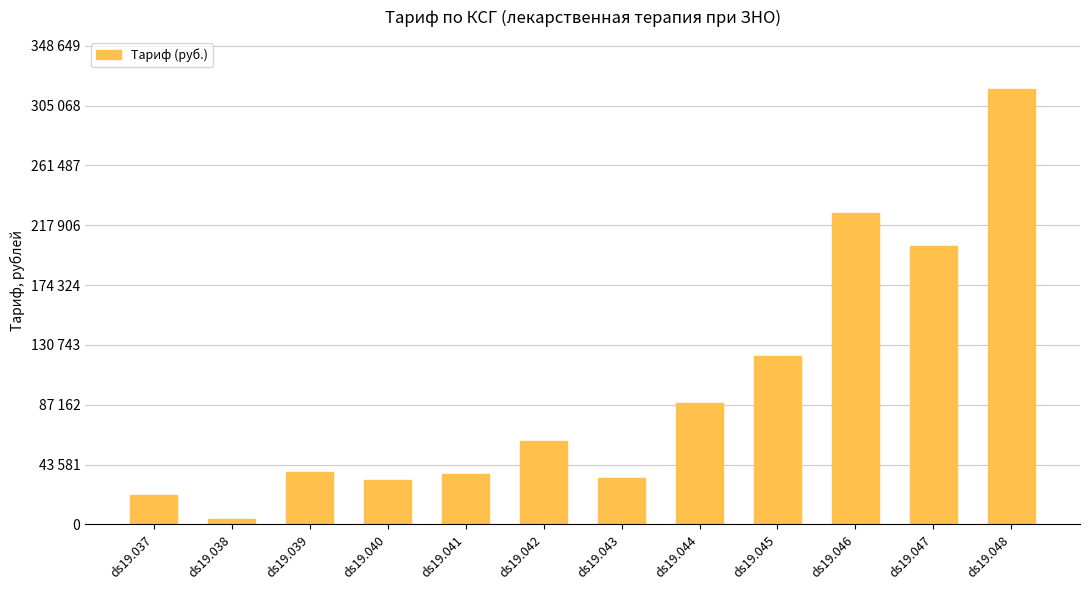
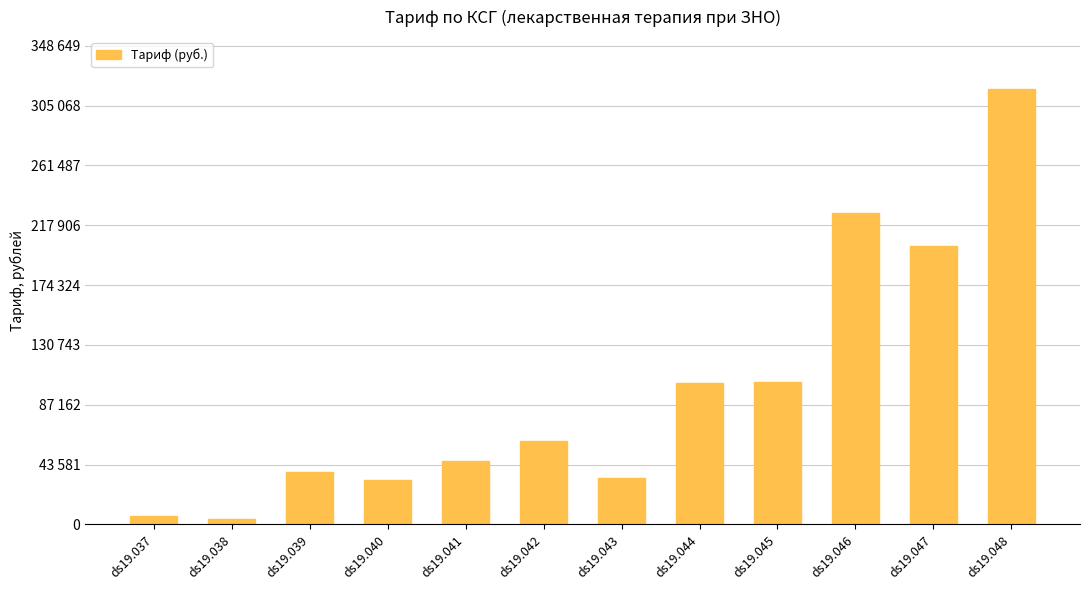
  {
-   "ds19.037": 22000,
+   "ds19.037": 6000,
    "ds19.038": 4000,
    "ds19.039": 38000,
    "ds19.040": 33000,
-   "ds19.041": 36000,
+   "ds19.041": 46000,
    "ds19.042": 61000,
    "ds19.043": 34000,
-   "ds19.044": 89000,
-   "ds19.045": 123000,
+   "ds19.044": 103000,
+   "ds19.045": 104000,
    "ds19.046": 227000,
    "ds19.047": 203000,
    "ds19.048": 317000
  }
